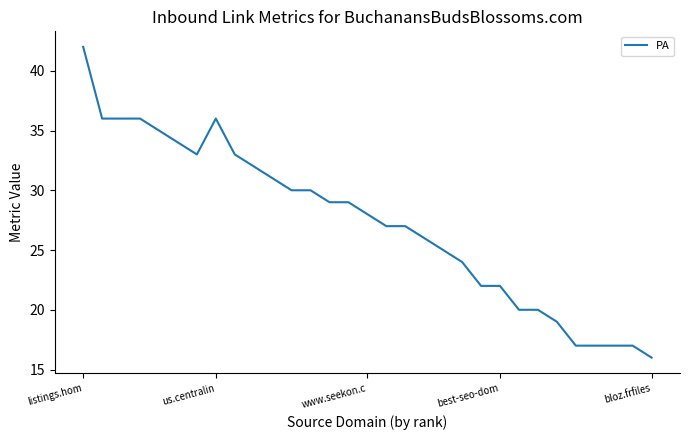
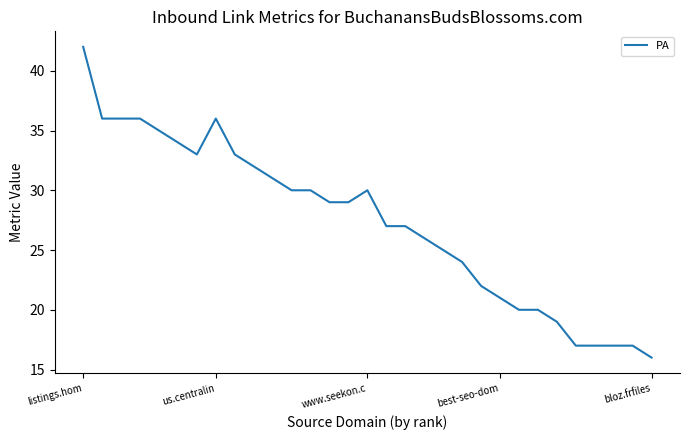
  {
    "listings.hom": 42,
    "us.centralin": 36,
-   "www.seekon.c": 28,
-   "best-seo-dom": 22,
+   "www.seekon.c": 30,
+   "best-seo-dom": 21,
    "bloz.frfiles": 16
  }
